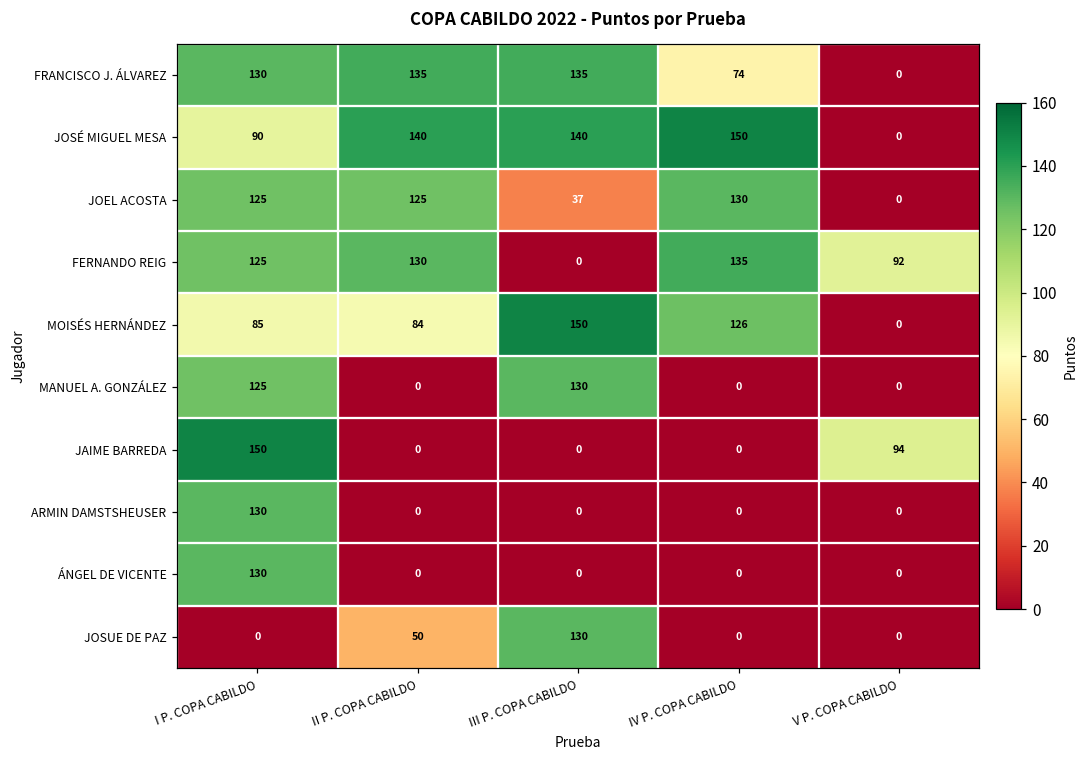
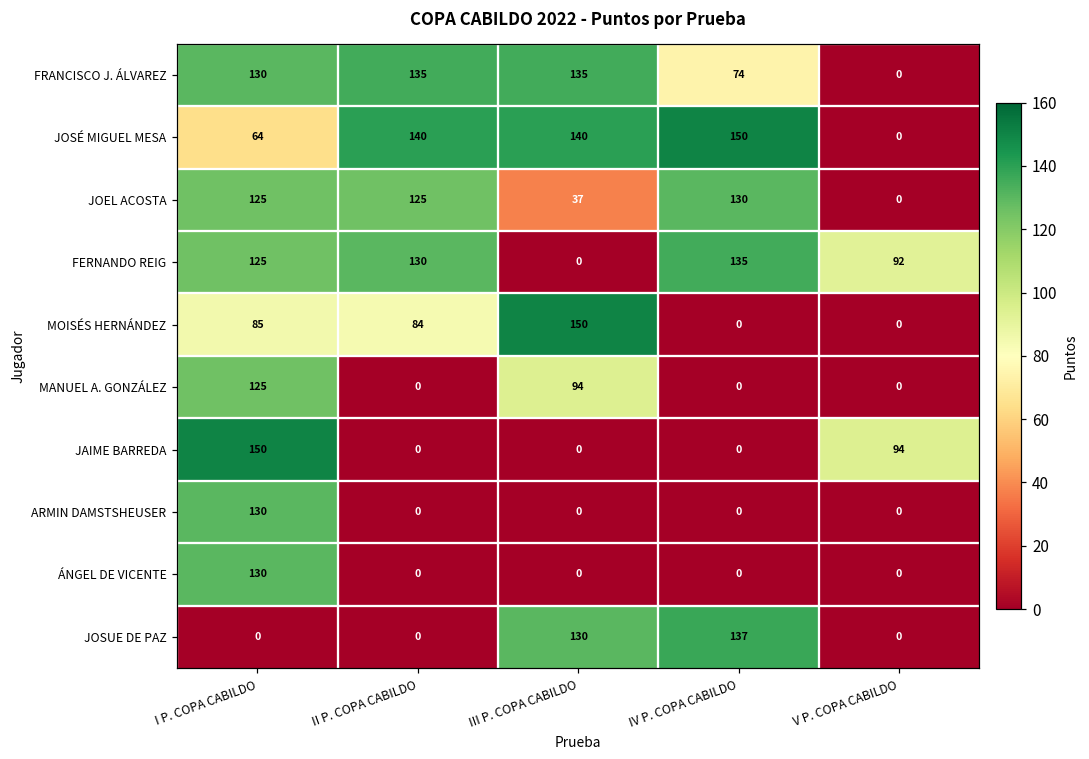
  {
    "FRANCISCO J. ÁLVAREZ": {
      "I P. COPA CABILDO": 130,
      "II P. COPA CABILDO": 135,
      "III P. COPA CABILDO": 135,
      "IV P. COPA CABILDO": 74,
      "V P. COPA CABILDO": 0
    },
    "JOSÉ MIGUEL MESA": {
-     "I P. COPA CABILDO": 90,
+     "I P. COPA CABILDO": 64,
      "II P. COPA CABILDO": 140,
      "III P. COPA CABILDO": 140,
      "IV P. COPA CABILDO": 150,
      "V P. COPA CABILDO": 0
    },
    "JOEL ACOSTA": {
      "I P. COPA CABILDO": 125,
      "II P. COPA CABILDO": 125,
      "III P. COPA CABILDO": 37,
      "IV P. COPA CABILDO": 130,
      "V P. COPA CABILDO": 0
    },
    "FERNANDO REIG": {
      "I P. COPA CABILDO": 125,
      "II P. COPA CABILDO": 130,
      "III P. COPA CABILDO": 0,
      "IV P. COPA CABILDO": 135,
      "V P. COPA CABILDO": 92
    },
    "MOISÉS HERNÁNDEZ": {
      "I P. COPA CABILDO": 85,
      "II P. COPA CABILDO": 84,
      "III P. COPA CABILDO": 150,
-     "IV P. COPA CABILDO": 126,
+     "IV P. COPA CABILDO": 0,
      "V P. COPA CABILDO": 0
    },
    "MANUEL A. GONZÁLEZ": {
      "I P. COPA CABILDO": 125,
      "II P. COPA CABILDO": 0,
-     "III P. COPA CABILDO": 130,
+     "III P. COPA CABILDO": 94,
      "IV P. COPA CABILDO": 0,
      "V P. COPA CABILDO": 0
    },
    "JAIME BARREDA": {
      "I P. COPA CABILDO": 150,
      "II P. COPA CABILDO": 0,
      "III P. COPA CABILDO": 0,
      "IV P. COPA CABILDO": 0,
      "V P. COPA CABILDO": 94
    },
    "ARMIN DAMSTSHEUSER": {
      "I P. COPA CABILDO": 130,
      "II P. COPA CABILDO": 0,
      "III P. COPA CABILDO": 0,
      "IV P. COPA CABILDO": 0,
      "V P. COPA CABILDO": 0
    },
    "ÁNGEL DE VICENTE": {
      "I P. COPA CABILDO": 130,
      "II P. COPA CABILDO": 0,
      "III P. COPA CABILDO": 0,
      "IV P. COPA CABILDO": 0,
      "V P. COPA CABILDO": 0
    },
    "JOSUE DE PAZ": {
      "I P. COPA CABILDO": 0,
-     "II P. COPA CABILDO": 50,
+     "II P. COPA CABILDO": 0,
      "III P. COPA CABILDO": 130,
-     "IV P. COPA CABILDO": 0,
+     "IV P. COPA CABILDO": 137,
      "V P. COPA CABILDO": 0
    }
  }
